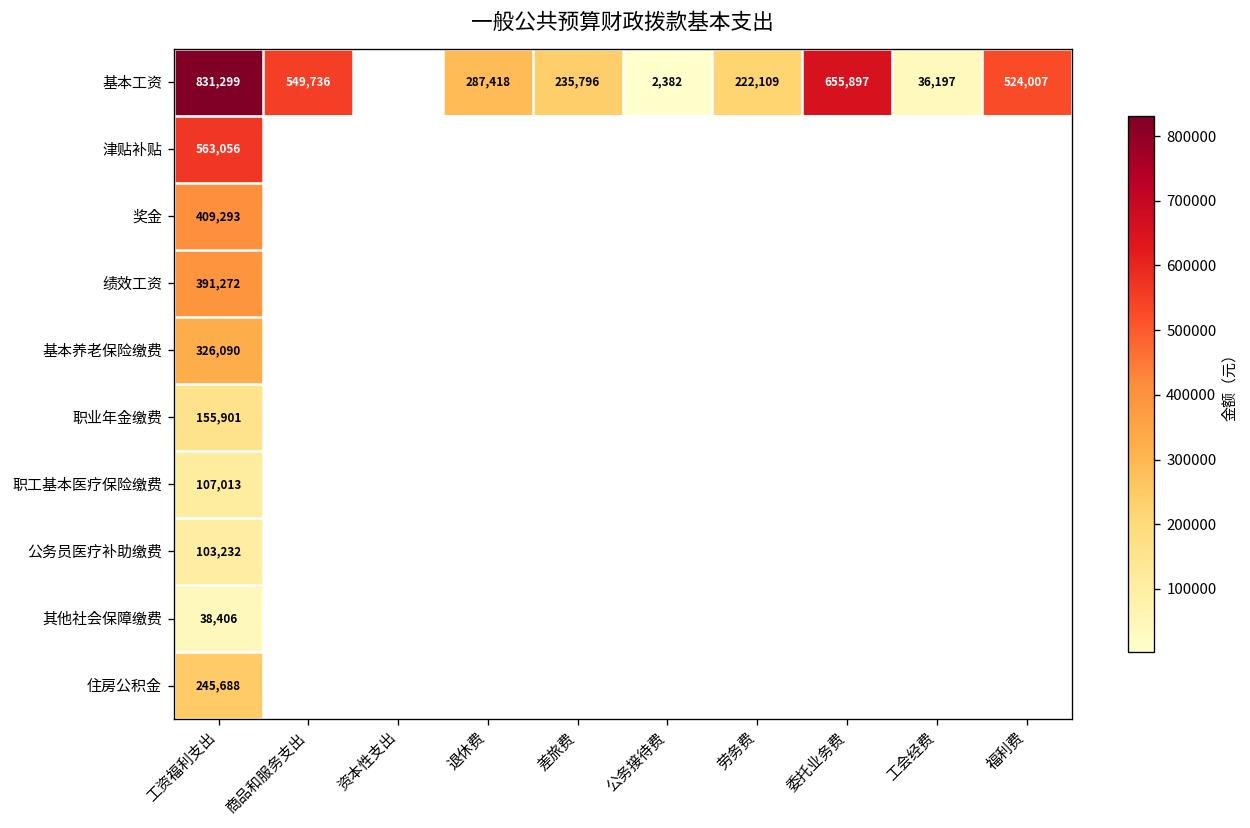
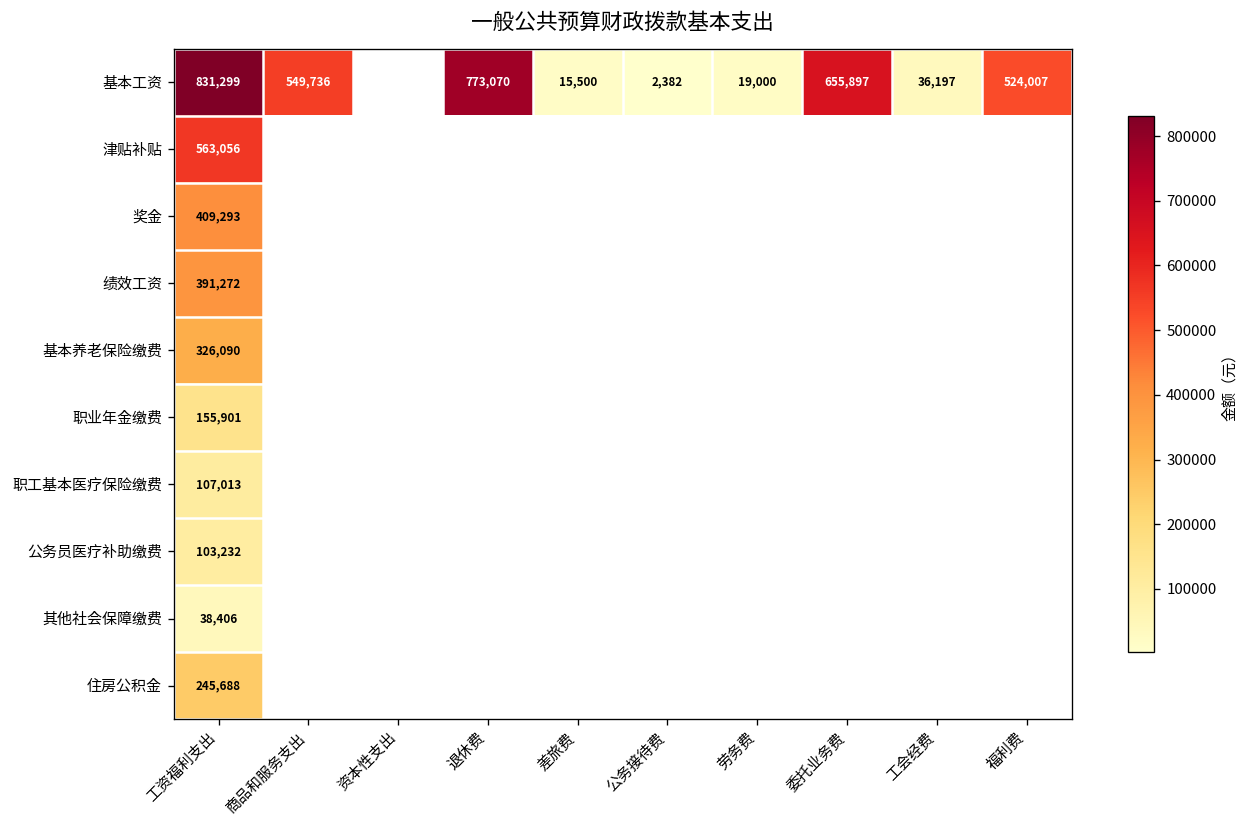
  {
    "基本工资": {
      "工资福利支出": "831,299",
      "商品和服务支出": "549,736",
-     "退休费": "287,418",
-     "差旅费": "235,796",
+     "退休费": "773,070",
+     "差旅费": "15,500",
      "公务接待费": "2,382",
-     "劳务费": "222,109",
+     "劳务费": "19,000",
      "委托业务费": "655,897",
      "工会经费": "36,197",
      "福利费": "524,007"
    },
    "津贴补贴": {
      "工资福利支出": "563,056"
    },
    "奖金": {
      "工资福利支出": "409,293"
    },
    "绩效工资": {
      "工资福利支出": "391,272"
    },
    "基本养老保险缴费": {
      "工资福利支出": "326,090"
    },
    "职业年金缴费": {
      "工资福利支出": "155,901"
    },
    "职工基本医疗保险缴费": {
      "工资福利支出": "107,013"
    },
    "公务员医疗补助缴费": {
      "工资福利支出": "103,232"
    },
    "其他社会保障缴费": {
      "工资福利支出": "38,406"
    },
    "住房公积金": {
      "工资福利支出": "245,688"
    }
  }
